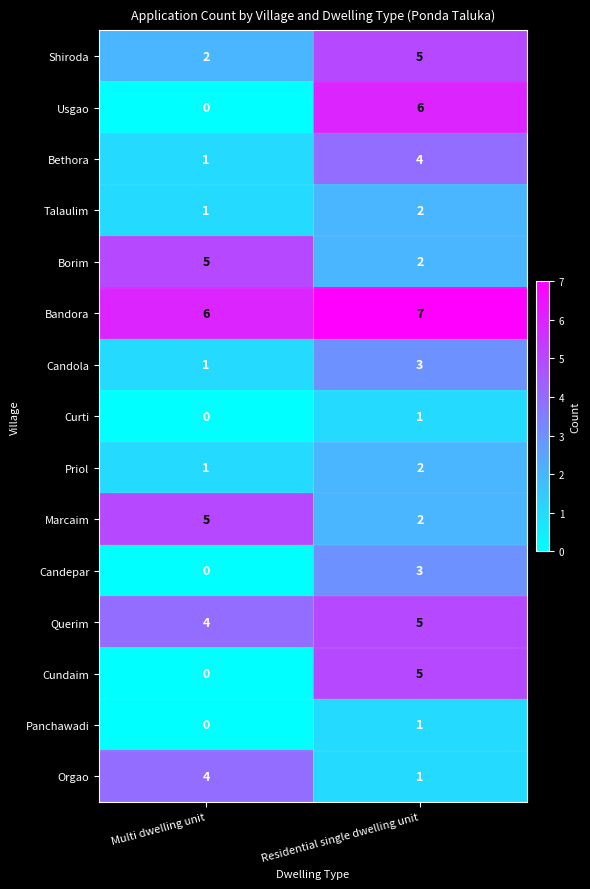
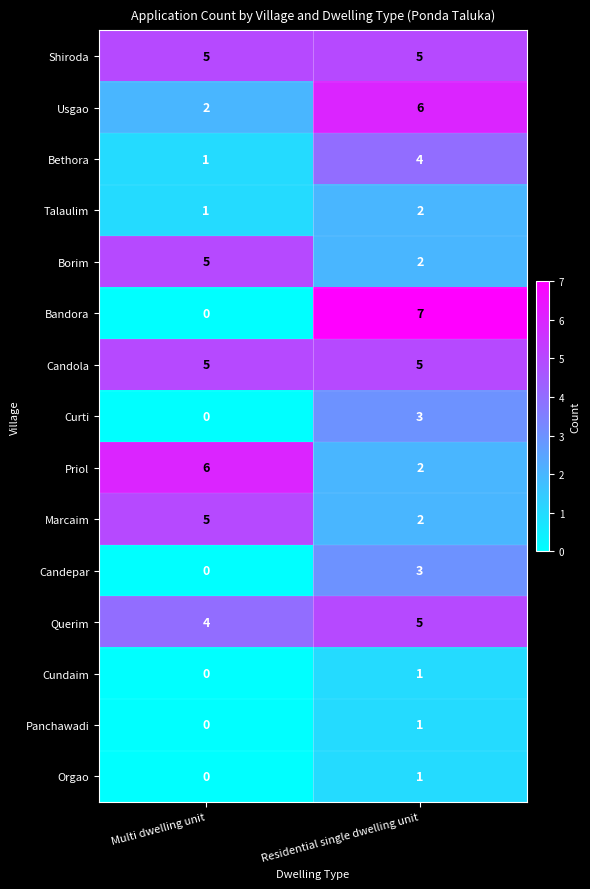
  {
    "Shiroda": {
-     "Multi dwelling unit": 2,
+     "Multi dwelling unit": 5,
      "Residential single dwelling unit": 5
    },
    "Usgao": {
-     "Multi dwelling unit": 0,
+     "Multi dwelling unit": 2,
      "Residential single dwelling unit": 6
    },
    "Bethora": {
      "Multi dwelling unit": 1,
      "Residential single dwelling unit": 4
    },
    "Talaulim": {
      "Multi dwelling unit": 1,
      "Residential single dwelling unit": 2
    },
    "Borim": {
      "Multi dwelling unit": 5,
      "Residential single dwelling unit": 2
    },
    "Bandora": {
-     "Multi dwelling unit": 6,
+     "Multi dwelling unit": 0,
      "Residential single dwelling unit": 7
    },
    "Candola": {
-     "Multi dwelling unit": 1,
-     "Residential single dwelling unit": 3
+     "Multi dwelling unit": 5,
+     "Residential single dwelling unit": 5
    },
    "Curti": {
      "Multi dwelling unit": 0,
-     "Residential single dwelling unit": 1
+     "Residential single dwelling unit": 3
    },
    "Priol": {
-     "Multi dwelling unit": 1,
+     "Multi dwelling unit": 6,
      "Residential single dwelling unit": 2
    },
    "Marcaim": {
      "Multi dwelling unit": 5,
      "Residential single dwelling unit": 2
    },
    "Candepar": {
      "Multi dwelling unit": 0,
      "Residential single dwelling unit": 3
    },
    "Querim": {
      "Multi dwelling unit": 4,
      "Residential single dwelling unit": 5
    },
    "Cundaim": {
      "Multi dwelling unit": 0,
-     "Residential single dwelling unit": 5
+     "Residential single dwelling unit": 1
    },
    "Panchawadi": {
      "Multi dwelling unit": 0,
      "Residential single dwelling unit": 1
    },
    "Orgao": {
-     "Multi dwelling unit": 4,
+     "Multi dwelling unit": 0,
      "Residential single dwelling unit": 1
    }
  }
